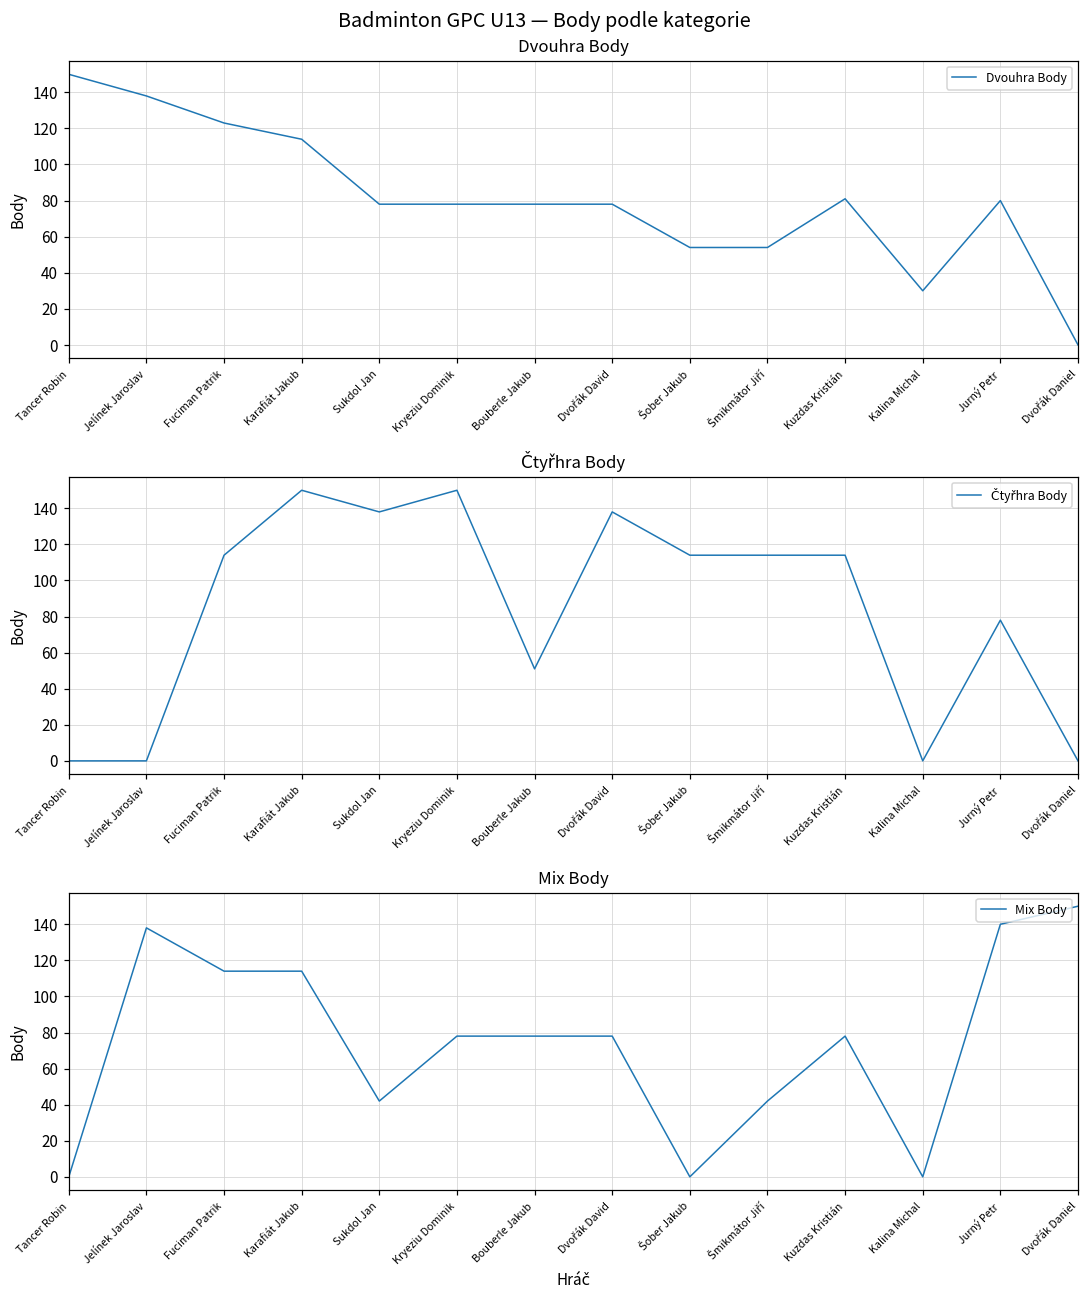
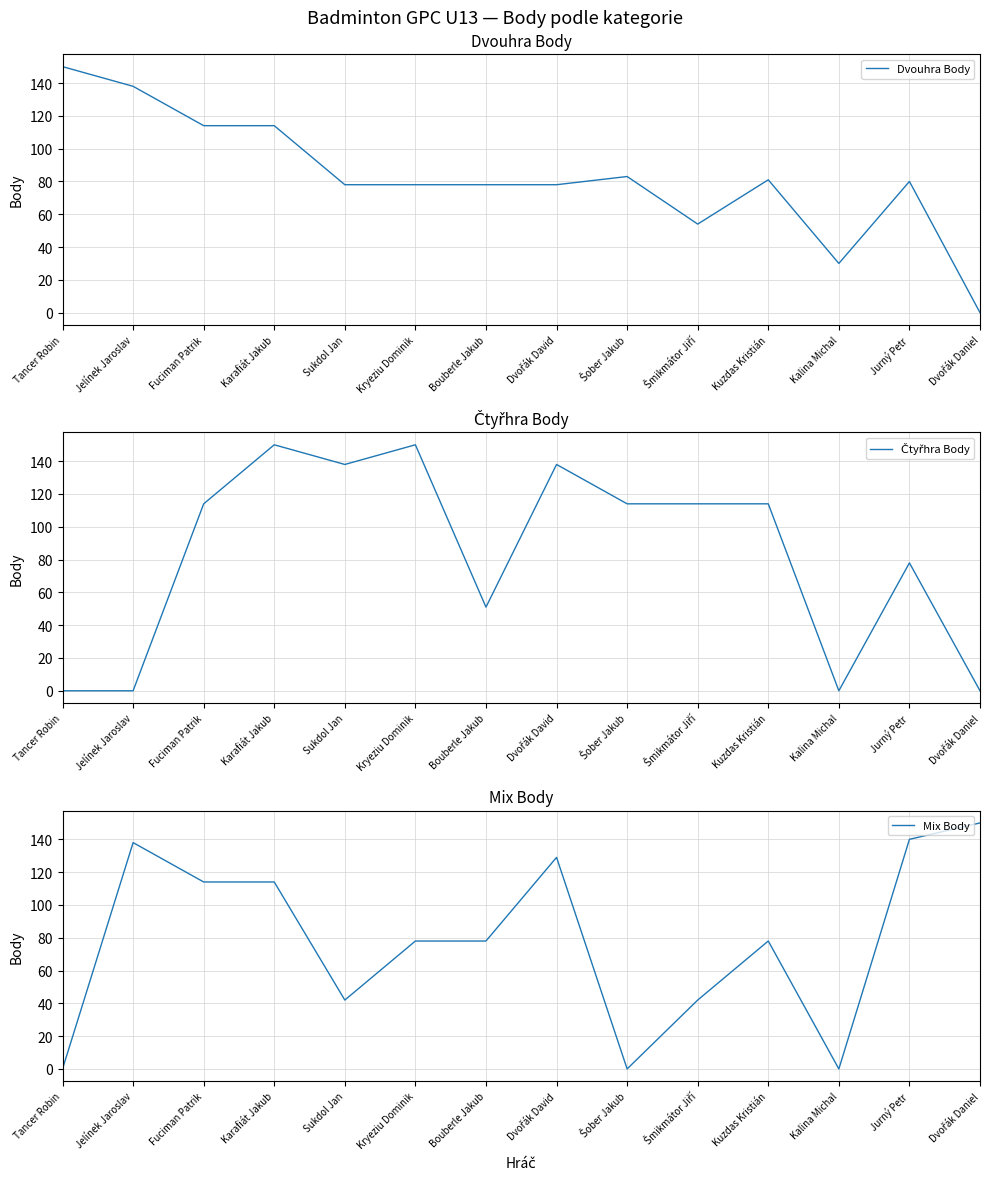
  {
    "Dvouhra Body": {
      "Tancer Robin": 150,
      "Jelínek Jaroslav": 138,
-     "Fuciman Patrik": 123,
+     "Fuciman Patrik": 114,
      "Karafiát Jakub": 114,
      "Sukdol Jan": 78,
      "Kryeziu Dominik": 78,
      "Bouberle Jakub": 78,
      "Dvořák David": 78,
-     "Šober Jakub": 54,
+     "Šober Jakub": 83,
      "Šmikmátor Jiří": 54,
      "Kuzdas Kristián": 81,
      "Kalina Michal": 30,
      "Jurný Petr": 80,
      "Dvořák Daniel": 0
    },
    "Čtyřhra Body": {
      "Tancer Robin": 0,
      "Jelínek Jaroslav": 0,
      "Fuciman Patrik": 114,
      "Karafiát Jakub": 150,
      "Sukdol Jan": 138,
      "Kryeziu Dominik": 150,
      "Bouberle Jakub": 51,
      "Dvořák David": 138,
      "Šober Jakub": 114,
      "Šmikmátor Jiří": 114,
      "Kuzdas Kristián": 114,
      "Kalina Michal": 0,
      "Jurný Petr": 78,
      "Dvořák Daniel": 0
    },
    "Mix Body": {
      "Tancer Robin": 0,
      "Jelínek Jaroslav": 138,
      "Fuciman Patrik": 114,
      "Karafiát Jakub": 114,
      "Sukdol Jan": 42,
      "Kryeziu Dominik": 78,
      "Bouberle Jakub": 78,
-     "Dvořák David": 78,
+     "Dvořák David": 129,
      "Šober Jakub": 0,
      "Šmikmátor Jiří": 42,
      "Kuzdas Kristián": 78,
      "Kalina Michal": 0,
      "Jurný Petr": 140,
      "Dvořák Daniel": 150
    }
  }
